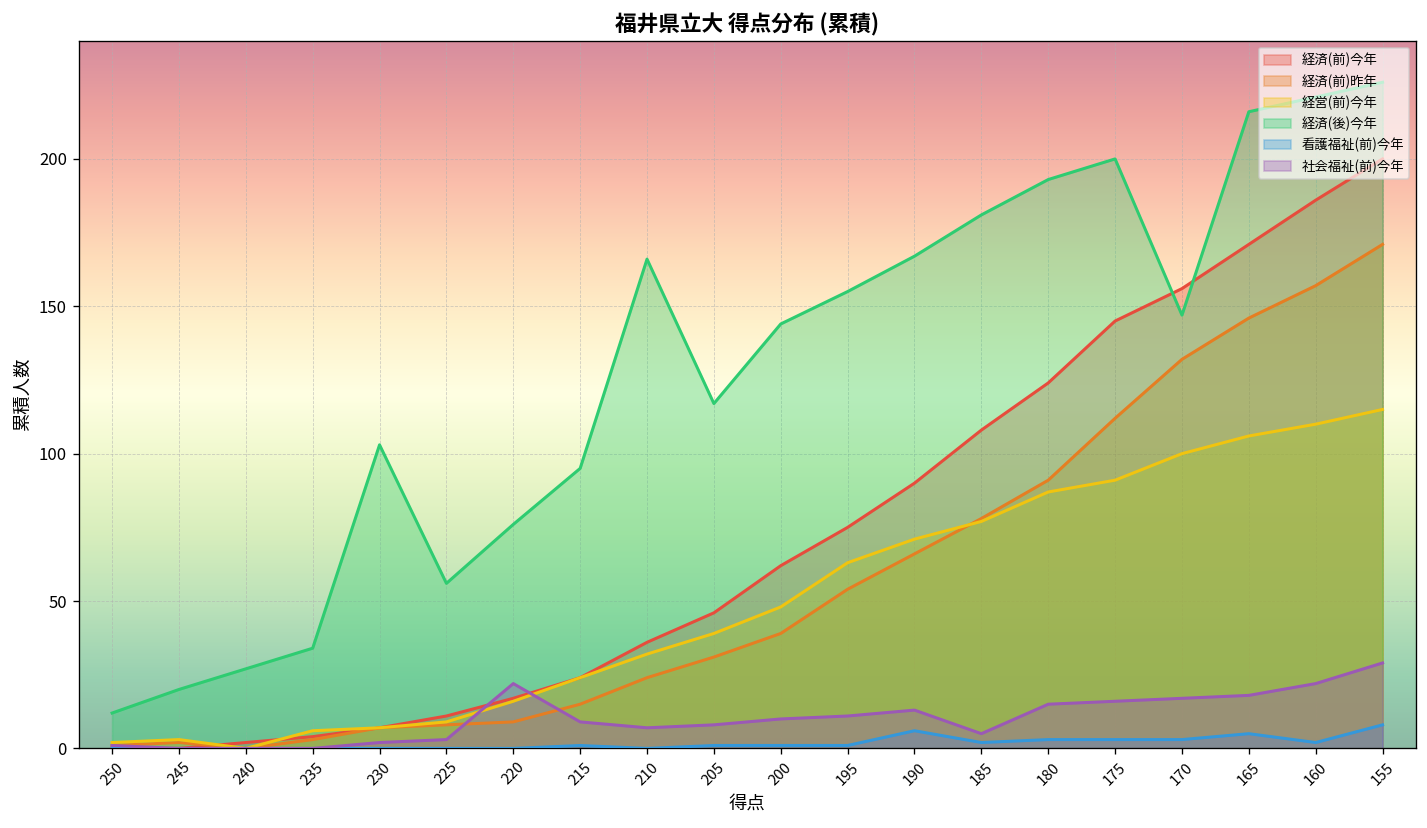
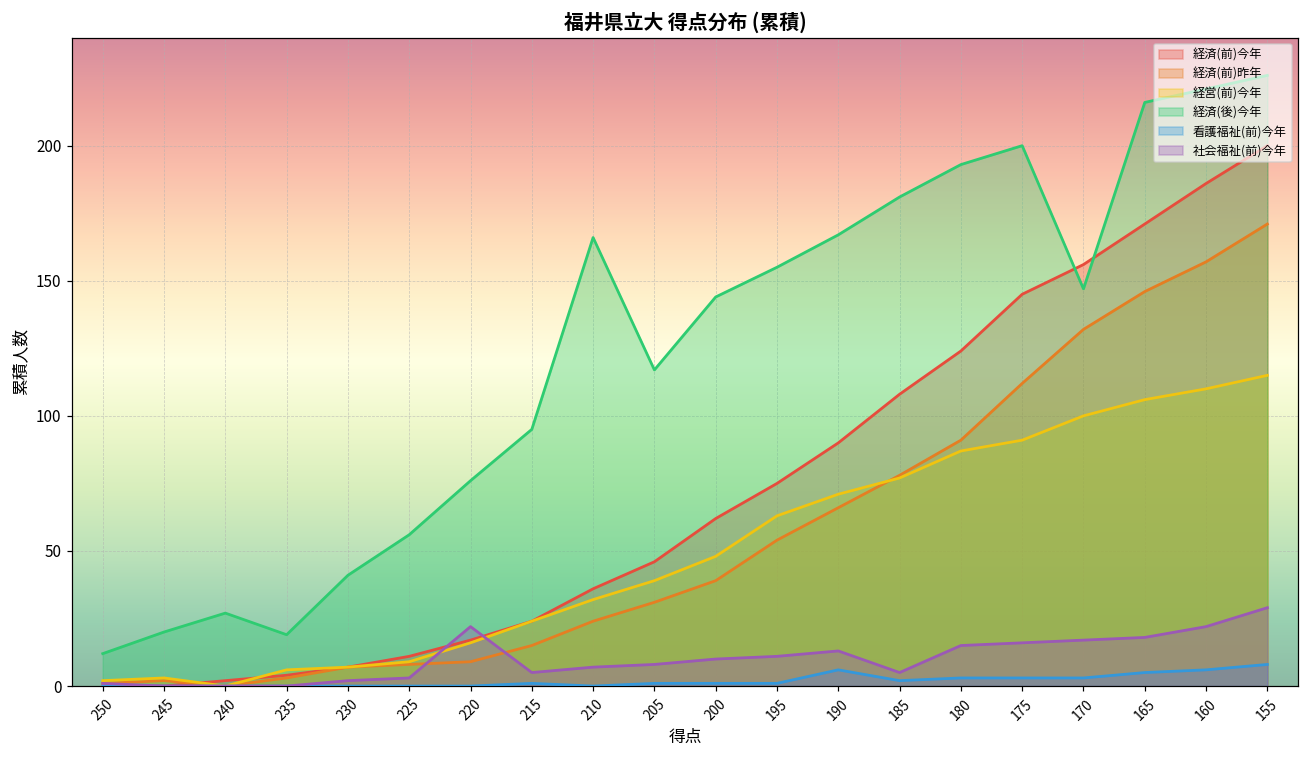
  {
    "経済(後)今年": {
      "250": 12,
      "245": 20,
      "240": 27,
-     "235": 34,
-     "230": 103,
+     "235": 19,
+     "230": 41,
      "225": 56,
      "220": 76,
      "215": 95,
      "210": 166,
      "205": 117,
      "200": 144,
      "195": 155,
      "190": 167,
      "185": 181,
      "180": 193,
      "175": 200,
      "170": 147,
      "165": 216
    },
    "看護福祉(前)今年": {
      "230": 0,
      "225": 0,
      "220": 0,
      "215": 1,
      "210": 0,
      "205": 1,
      "200": 1,
      "195": 1,
      "190": 6,
      "185": 2,
      "180": 3,
      "175": 3,
      "170": 3,
      "165": 5,
-     "160": 2,
+     "160": 6,
      "155": 8
    },
    "社会福祉(前)今年": {
      "230": 2,
      "225": 3,
      "220": 22,
-     "215": 9,
+     "215": 5,
      "210": 7,
      "205": 8,
      "200": 10,
      "195": 11,
      "190": 13,
      "185": 5,
      "180": 15,
      "175": 16,
      "170": 17,
      "165": 18,
      "160": 22,
      "155": 29
    }
  }
